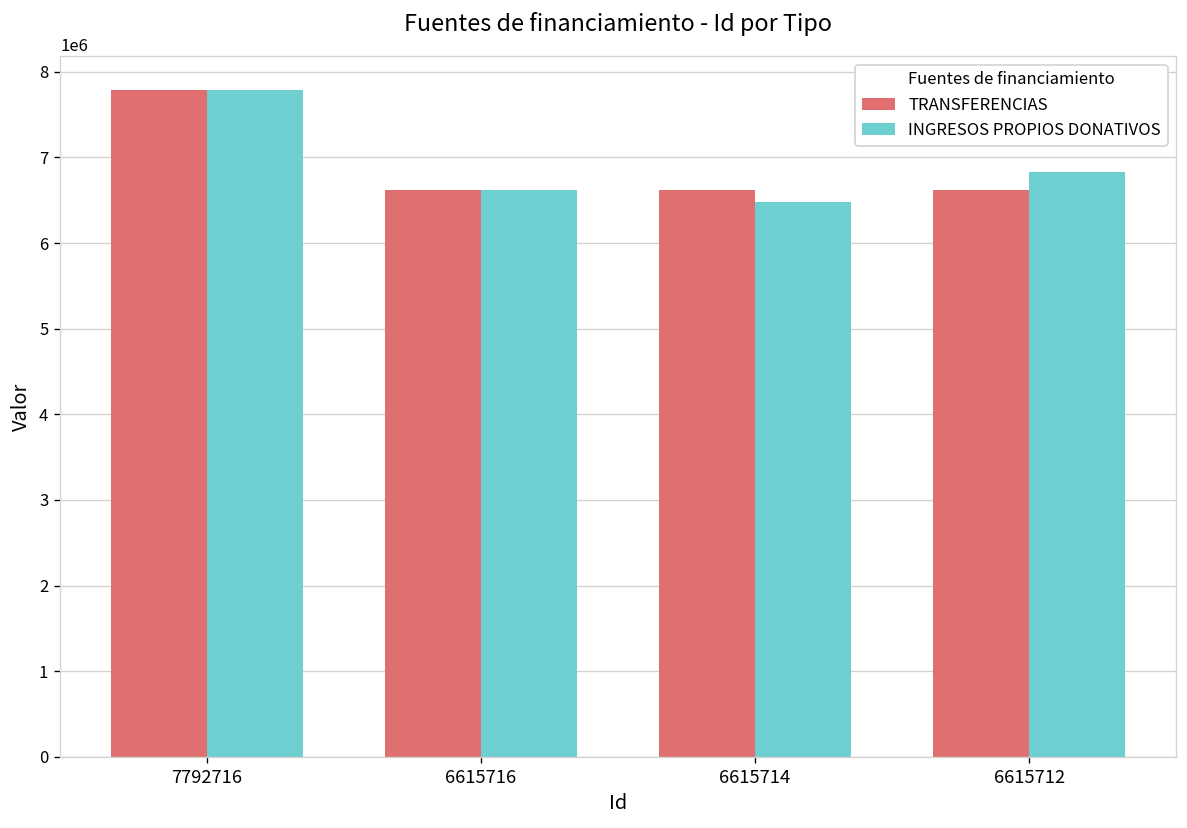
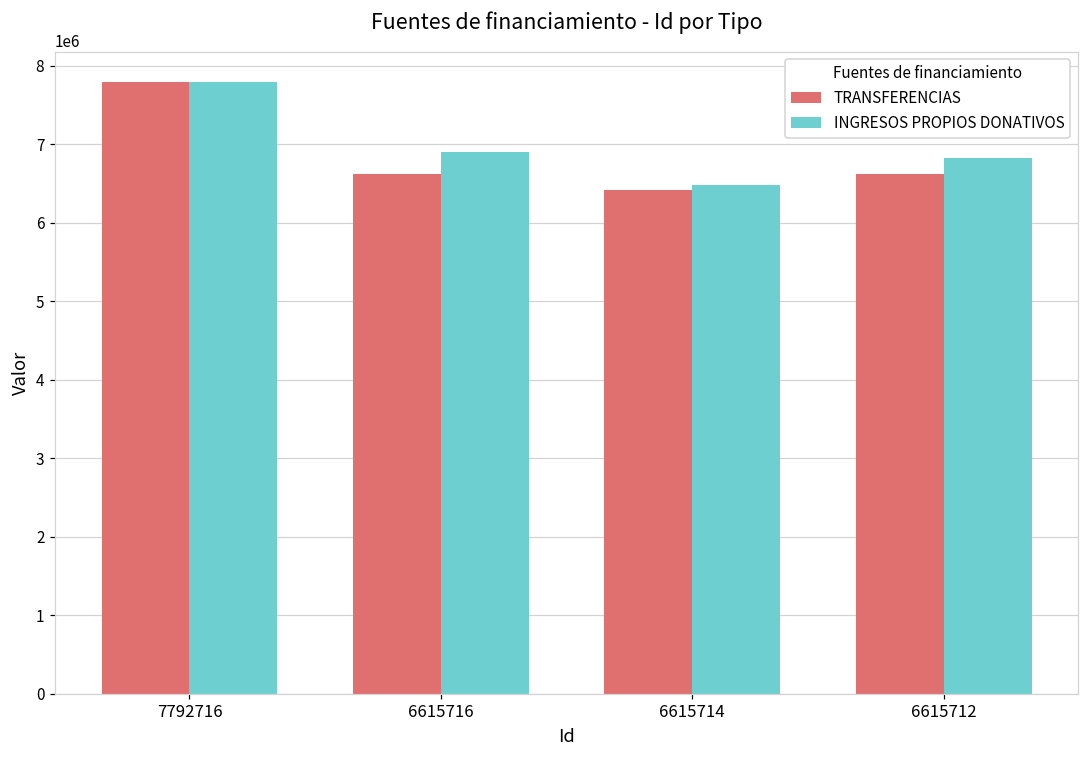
  {
    "TRANSFERENCIAS": {
      "7792716": 7800000,
      "6615716": 6600000,
-     "6615714": 6600000,
+     "6615714": 6400000,
      "6615712": 6600000
    },
    "INGRESOS PROPIOS DONATIVOS": {
      "7792716": 7800000,
-     "6615716": 6600000,
+     "6615716": 6900000,
      "6615714": 6500000,
      "6615712": 6800000
    }
  }
